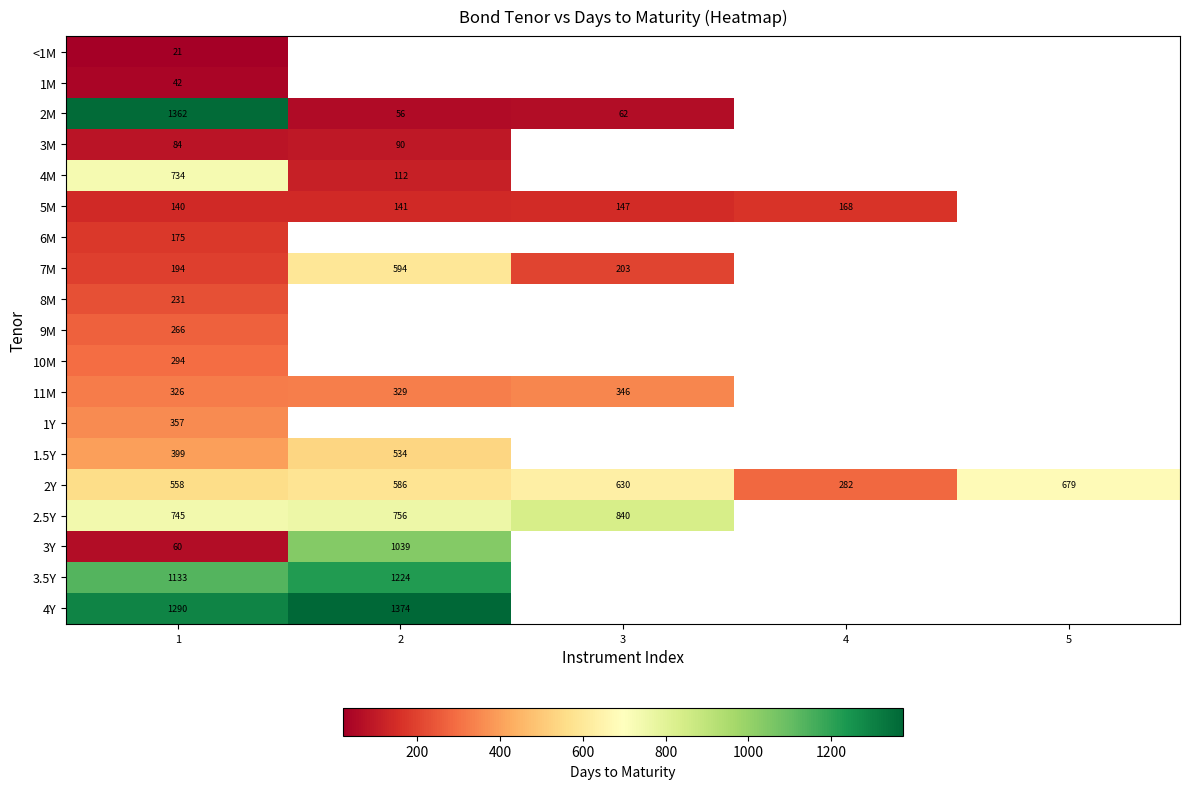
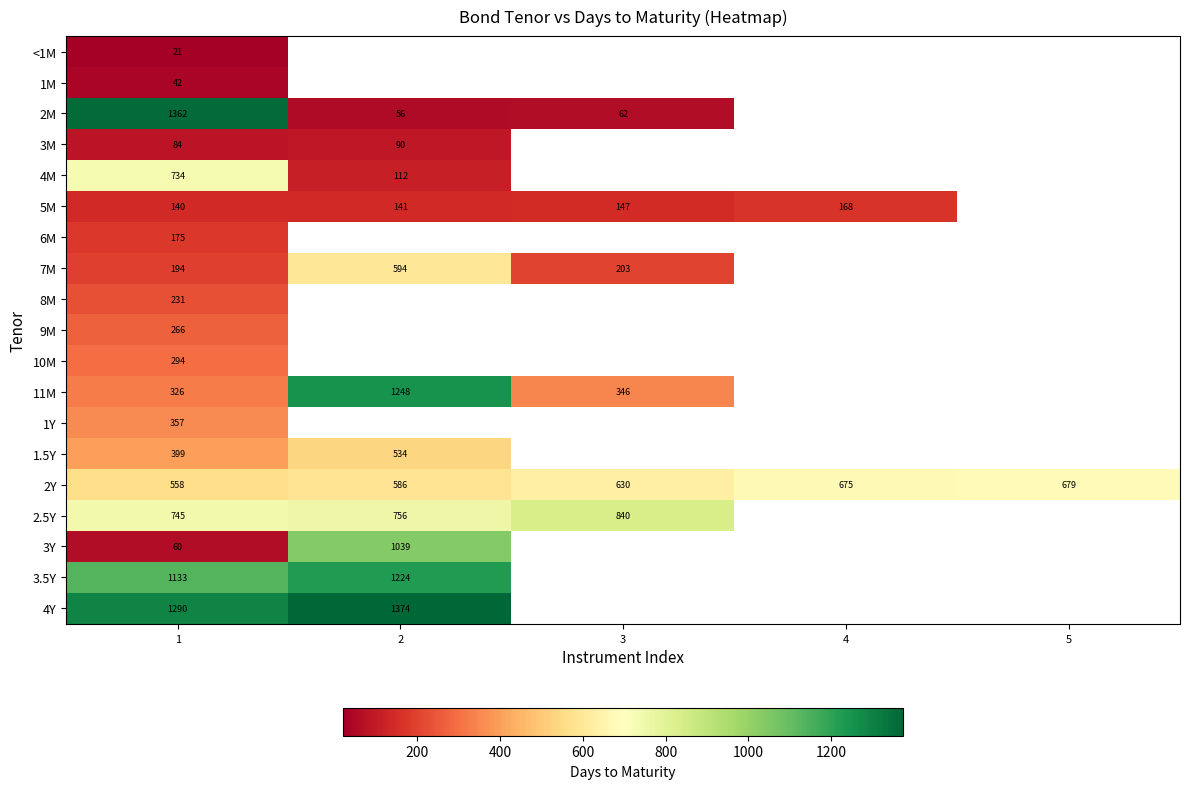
  {
    "<1M": {
      "1": 21
    },
    "1M": {
      "1": 42
    },
    "2M": {
      "1": 1362,
      "2": 56,
      "3": 62
    },
    "3M": {
      "1": 84,
      "2": 90
    },
    "4M": {
      "1": 734,
      "2": 112
    },
    "5M": {
      "1": 140,
      "2": 141,
      "3": 147,
      "4": 168
    },
    "6M": {
      "1": 175
    },
    "7M": {
      "1": 194,
      "2": 594,
      "3": 203
    },
    "8M": {
      "1": 231
    },
    "9M": {
      "1": 266
    },
    "10M": {
      "1": 294
    },
    "11M": {
      "1": 326,
-     "2": 329,
+     "2": 1248,
      "3": 346
    },
    "1Y": {
      "1": 357
    },
    "1.5Y": {
      "1": 399,
      "2": 534
    },
    "2Y": {
      "1": 558,
      "2": 586,
      "3": 630,
-     "4": 282,
+     "4": 675,
      "5": 679
    },
    "2.5Y": {
      "1": 745,
      "2": 756,
      "3": 840
    },
    "3Y": {
      "1": 60,
      "2": 1039
    },
    "3.5Y": {
      "1": 1133,
      "2": 1224
    },
    "4Y": {
      "1": 1290,
      "2": 1374
    }
  }
